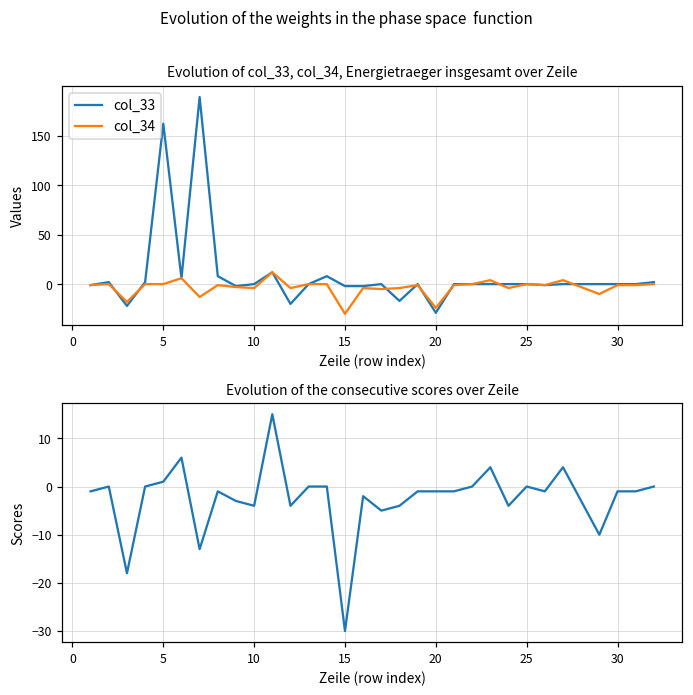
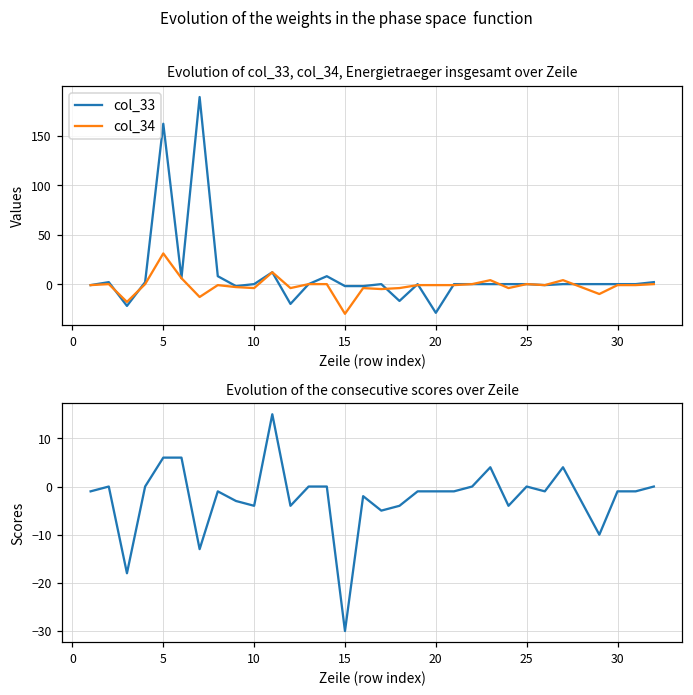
  {
    "Evolution of col_33, col_34, Energietraeger insgesamt over Zeile": {
      "col_33": {
        "5": 160,
        "10": 0,
        "15": 0,
        "20": -30
      },
      "col_34": {
-       "5": 0,
+       "5": 30,
        "10": 0,
        "15": -30,
-       "20": -20
+       "20": 0
      }
    },
    "Evolution of the consecutive scores over Zeile": {
-     "5": 1,
+     "5": 6,
      "10": -4,
      "15": -30,
      "20": -1,
      "25": 0,
      "30": -1
    }
  }
